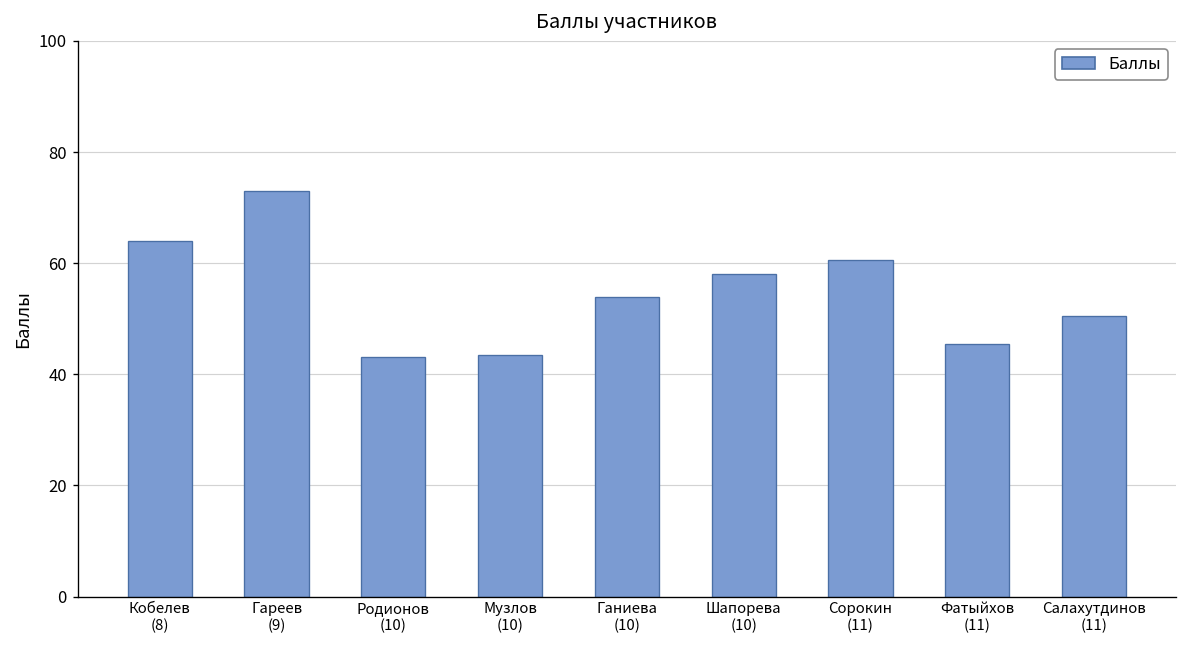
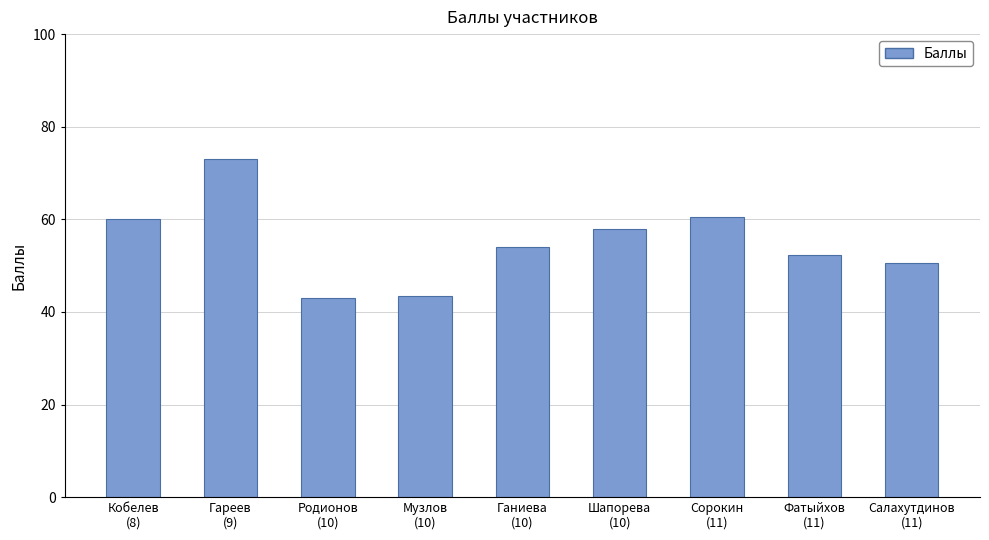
  {
-   "Кобелев (8)": 64,
+   "Кобелев (8)": 60,
    "Гареев (9)": 73,
    "Родионов (10)": 43,
    "Музлов (10)": 44,
    "Ганиева (10)": 54,
    "Шапорева (10)": 58,
    "Сорокин (11)": 61,
-   "Фатыйхов (11)": 46,
+   "Фатыйхов (11)": 52,
    "Салахутдинов (11)": 51
  }
